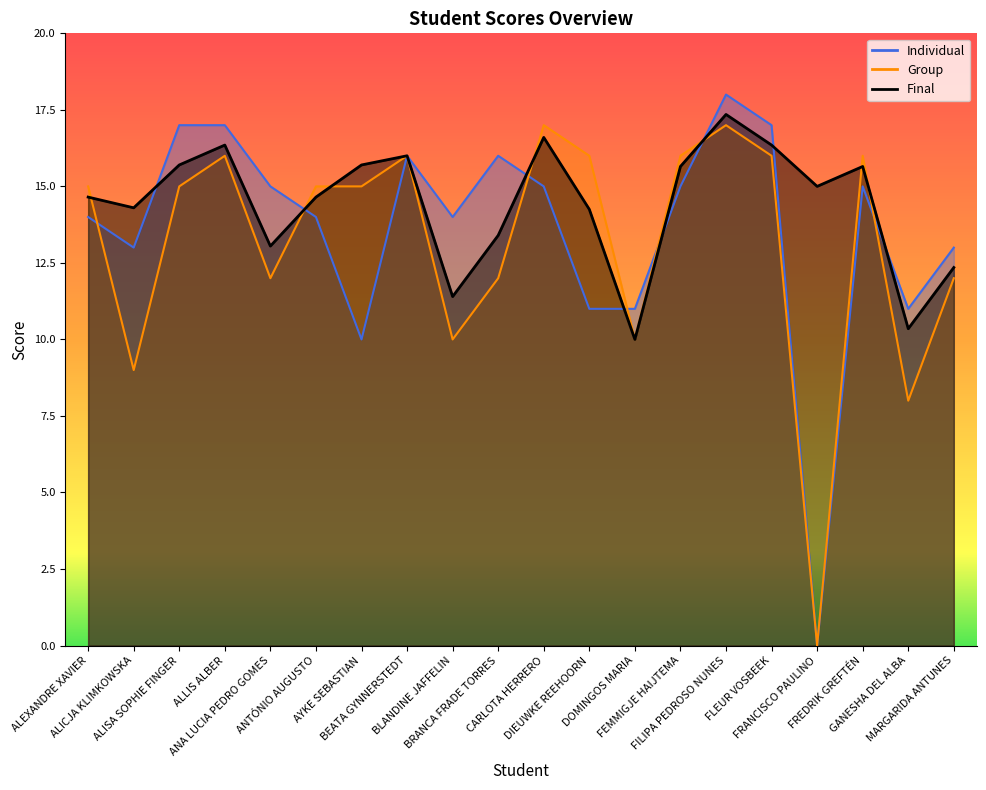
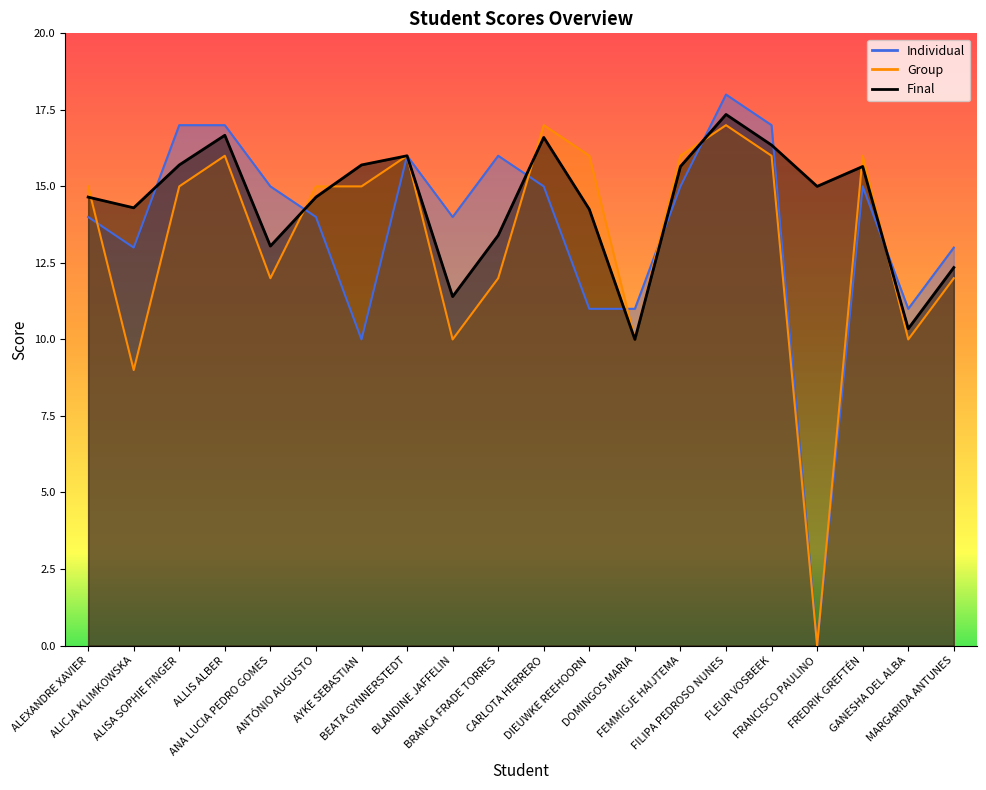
  {
    "Individual": {
      "ALEXANDRE XAVIER": 14.0,
      "ALICJA KLIMKOWSKA": 13.0,
      "ALISA SOPHIE FINGER": 17.0,
      "ALLIS ALBER": 17.0,
      "ANA LUCIA PEDRO GOMES": 15.0,
      "ANTÓNIO AUGUSTO": 14.0,
      "AYKE SEBASTIAN": 10.0,
      "BLANDINE JAFFELIN": 14.0,
      "BRANCA FRADE TORRES": 16.0,
      "CARLOTA HERRERO": 15.0,
      "DIEUWKE REEHOORN": 11.0,
      "DOMINGOS MARIA": 11.0,
      "FEMMIGJE HAIJTEMA": 15.0,
      "FILIPA PEDROSO NUNES": 18.0,
      "FLEUR VOSBEEK": 17.0,
      "FREDRIK GREFTÉN": 15.0,
      "GANESHA DEL ALBA": 11.0,
      "MARGARIDA ANTUNES": 13.0
    },
    "Group": {
      "ALEXANDRE XAVIER": 15,
      "ALICJA KLIMKOWSKA": 9,
      "ALISA SOPHIE FINGER": 15,
      "ALLIS ALBER": 16,
      "ANA LUCIA PEDRO GOMES": 12,
      "ANTÓNIO AUGUSTO": 15,
      "AYKE SEBASTIAN": 15,
      "BLANDINE JAFFELIN": 10,
      "BRANCA FRADE TORRES": 12,
      "CARLOTA HERRERO": 17,
      "DIEUWKE REEHOORN": 16,
      "FEMMIGJE HAIJTEMA": 16,
      "FILIPA PEDROSO NUNES": 17,
      "FLEUR VOSBEEK": 16,
      "FREDRIK GREFTÉN": 16,
-     "GANESHA DEL ALBA": 8,
+     "GANESHA DEL ALBA": 10,
      "MARGARIDA ANTUNES": 12
    },
    "Final": {
      "ALEXANDRE XAVIER": 14.7,
      "ALICJA KLIMKOWSKA": 14.3,
      "ALISA SOPHIE FINGER": 15.7,
-     "ALLIS ALBER": 16.4,
+     "ALLIS ALBER": 16.7,
      "ANA LUCIA PEDRO GOMES": 13.1,
      "ANTÓNIO AUGUSTO": 14.7,
      "AYKE SEBASTIAN": 15.7,
      "BLANDINE JAFFELIN": 11.4,
      "BRANCA FRADE TORRES": 13.4,
      "CARLOTA HERRERO": 16.6,
      "DIEUWKE REEHOORN": 14.3,
      "FEMMIGJE HAIJTEMA": 15.7,
      "FILIPA PEDROSO NUNES": 17.4,
      "FLEUR VOSBEEK": 16.4,
      "FRANCISCO PAULINO": 15.0,
      "FREDRIK GREFTÉN": 15.7,
      "GANESHA DEL ALBA": 10.4,
      "MARGARIDA ANTUNES": 12.4
    }
  }
